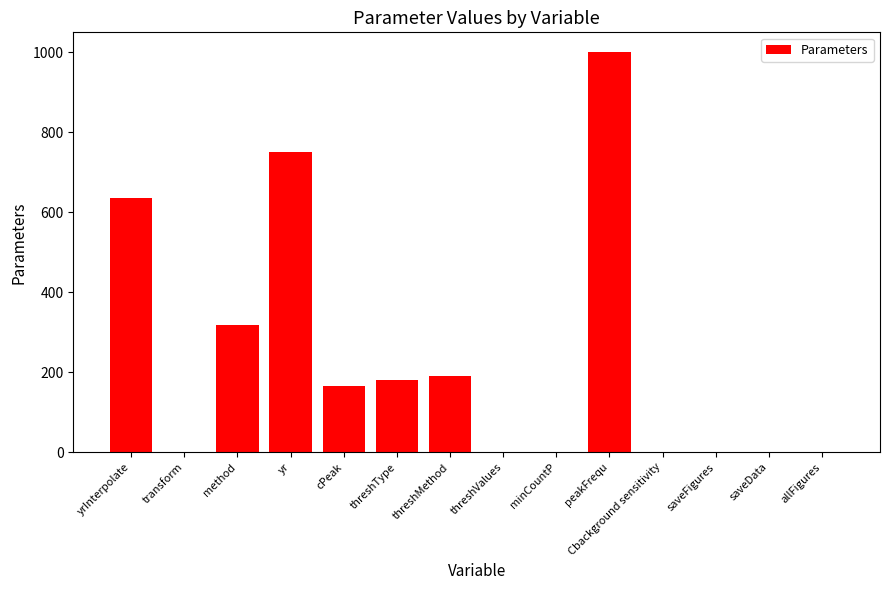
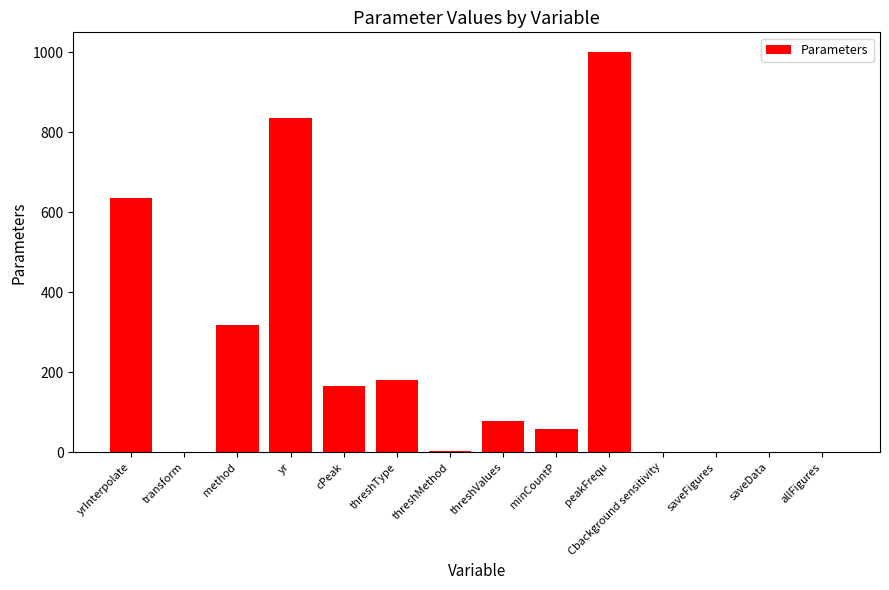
  {
    "yrInterpolate": 640,
    "transform": 0,
    "method": 320,
-   "yr": 750,
+   "yr": 840,
    "cPeak": 170,
    "threshType": 180,
-   "threshMethod": 190,
-   "threshValues": 0,
-   "minCountP": 0,
+   "threshMethod": 0,
+   "threshValues": 80,
+   "minCountP": 60,
    "peakFrequ": 1000,
    "Cbackground sensitivity": 0,
    "saveFigures": 0,
    "saveData": 0,
    "allFigures": 0
  }
